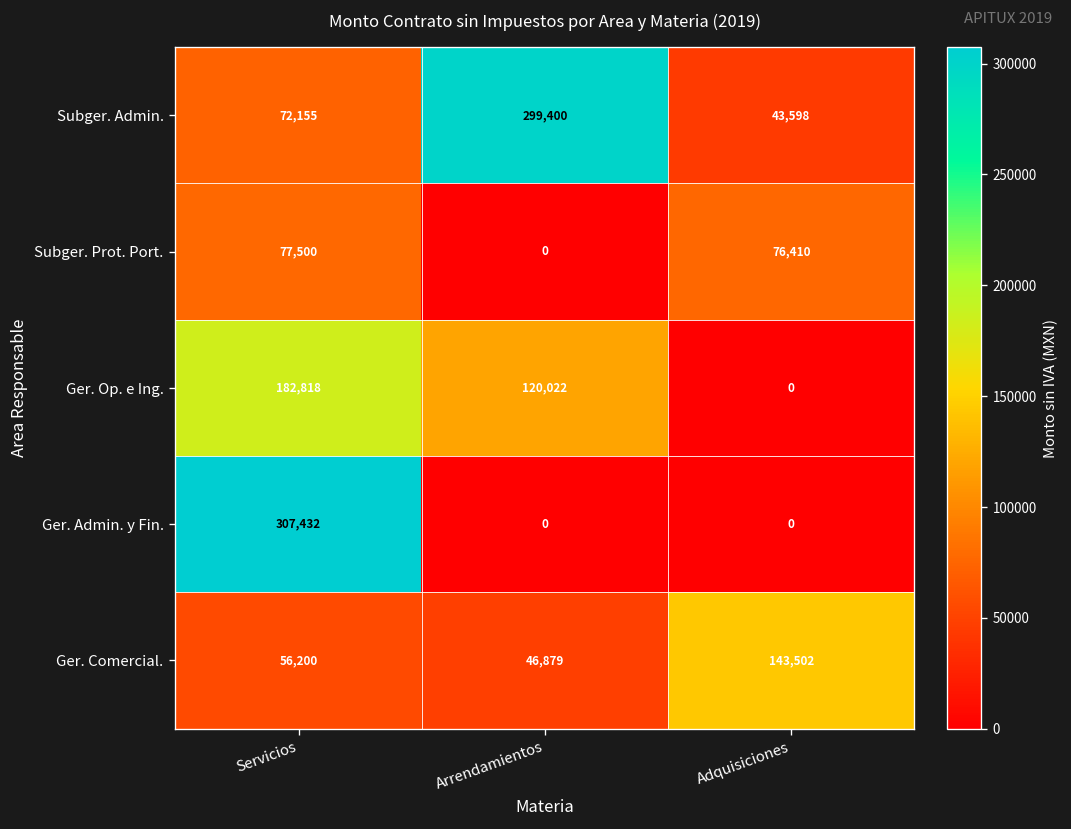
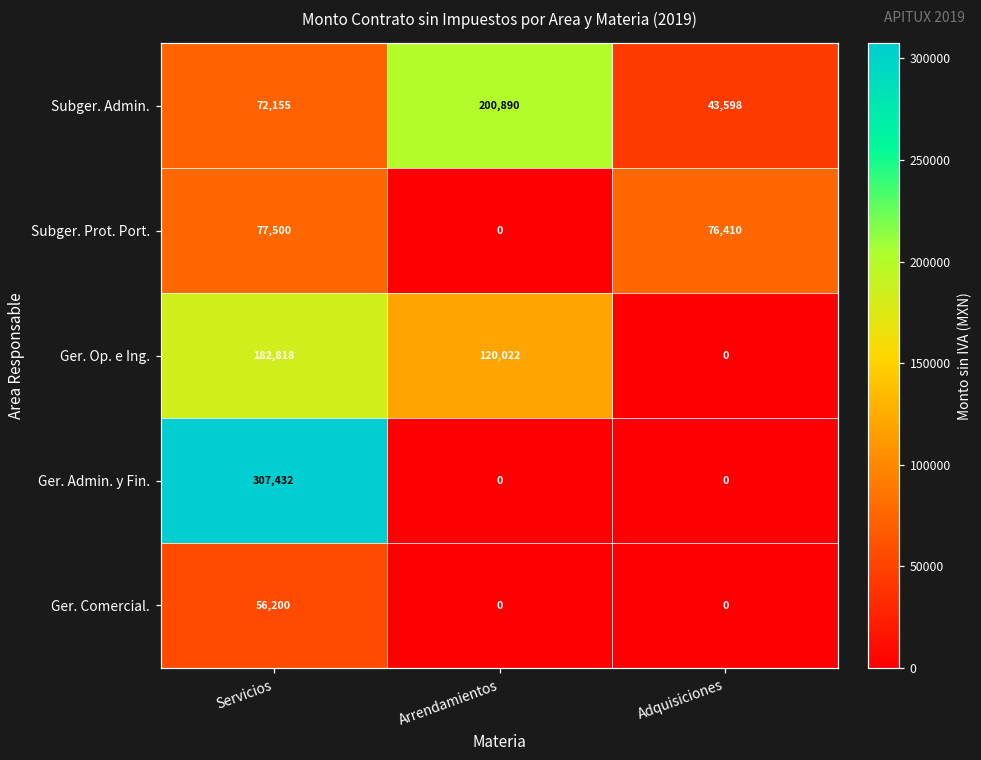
  {
    "Subger. Admin.": {
      "Servicios": "72,155",
-     "Arrendamientos": "299,400",
+     "Arrendamientos": "200,890",
      "Adquisiciones": "43,598"
    },
    "Subger. Prot. Port.": {
      "Servicios": "77,500",
      "Arrendamientos": "0",
      "Adquisiciones": "76,410"
    },
    "Ger. Op. e Ing.": {
      "Servicios": "182,818",
      "Arrendamientos": "120,022",
      "Adquisiciones": "0"
    },
    "Ger. Admin. y Fin.": {
      "Servicios": "307,432",
      "Arrendamientos": "0",
      "Adquisiciones": "0"
    },
    "Ger. Comercial.": {
      "Servicios": "56,200",
-     "Arrendamientos": "46,879",
-     "Adquisiciones": "143,502"
+     "Arrendamientos": "0",
+     "Adquisiciones": "0"
    }
  }
